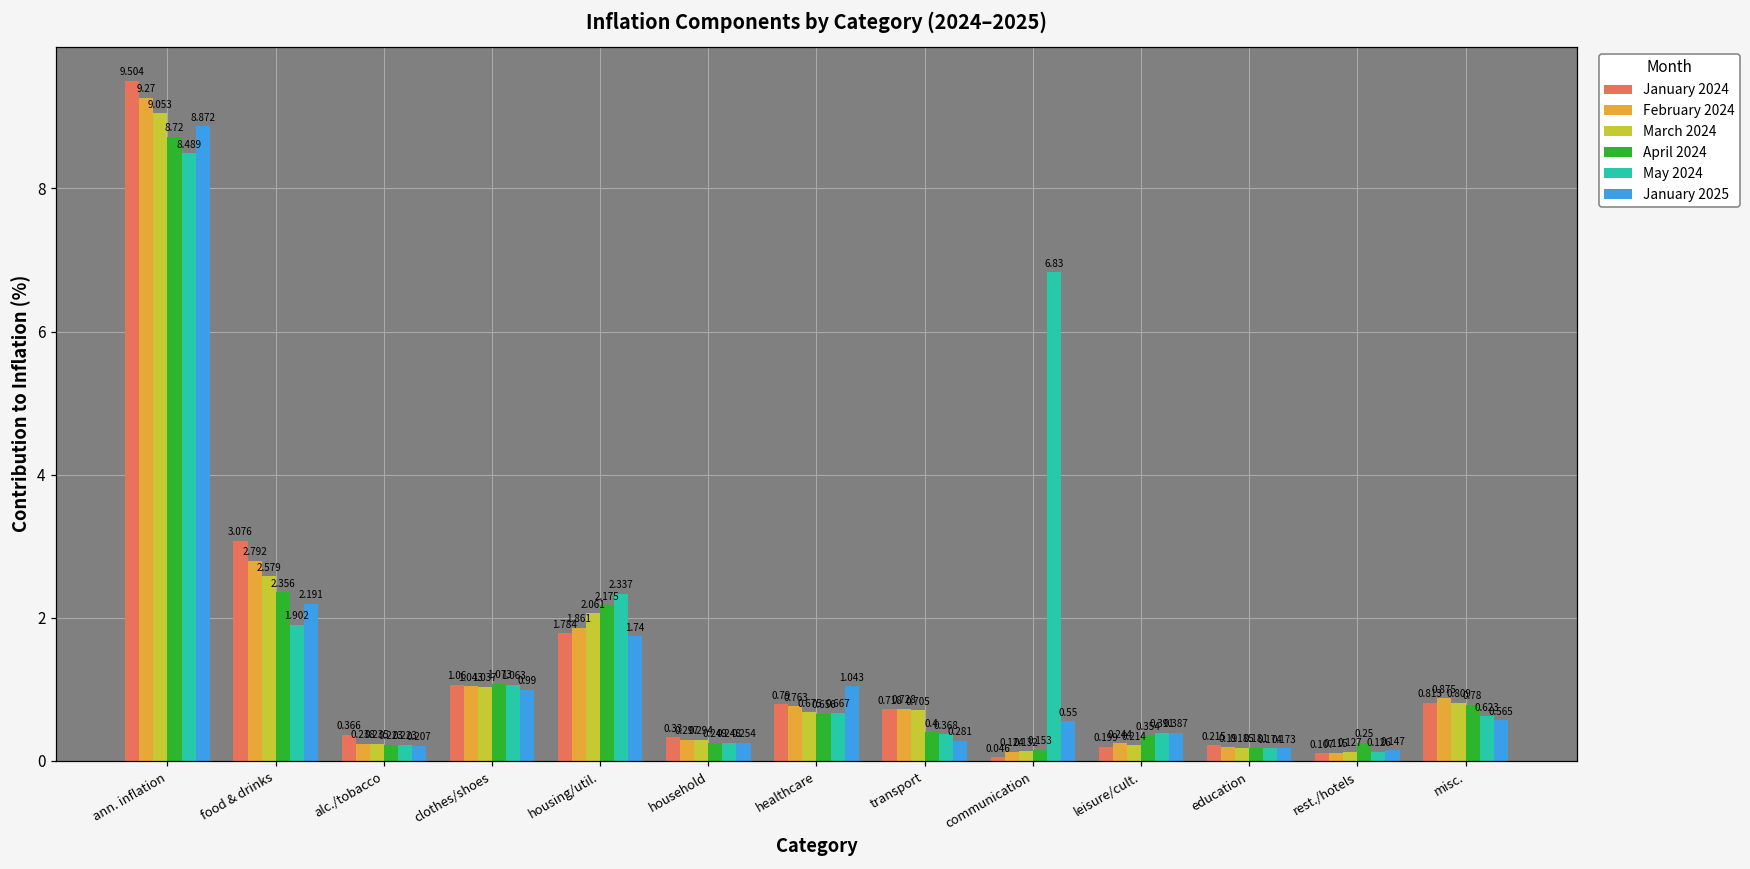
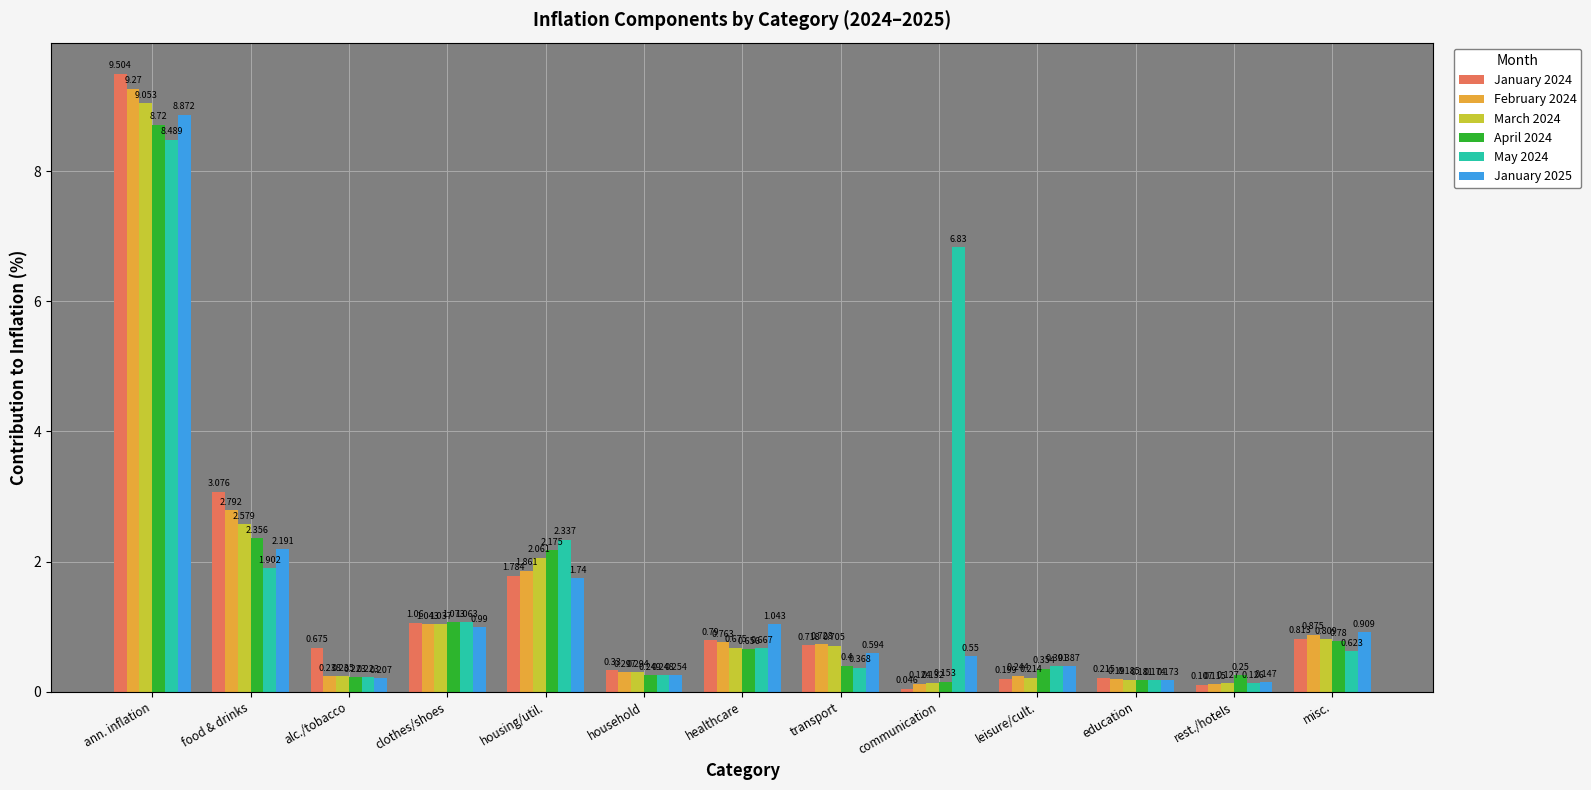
  {
    "January 2024": {
      "ann. inflation": 9.504,
      "food & drinks": 3.076,
-     "alc./tobacco": 0.366
+     "alc./tobacco": 0.675
    },
    "April 2024": {
      "ann. inflation": 8.72,
      "food & drinks": 2.356,
      "housing/util.": 2.175,
      "rest./hotels": 0.25
    },
    "May 2024": {
      "ann. inflation": 8.489,
      "food & drinks": 1.902,
      "housing/util.": 2.337,
      "communication": 6.83
    },
    "January 2025": {
      "ann. inflation": 8.872,
      "food & drinks": 2.191,
      "housing/util.": 1.74,
      "healthcare": 1.043,
-     "transport": 0.281,
+     "transport": 0.594,
      "communication": 0.55,
-     "misc.": 0.565
+     "misc.": 0.909
    }
  }
